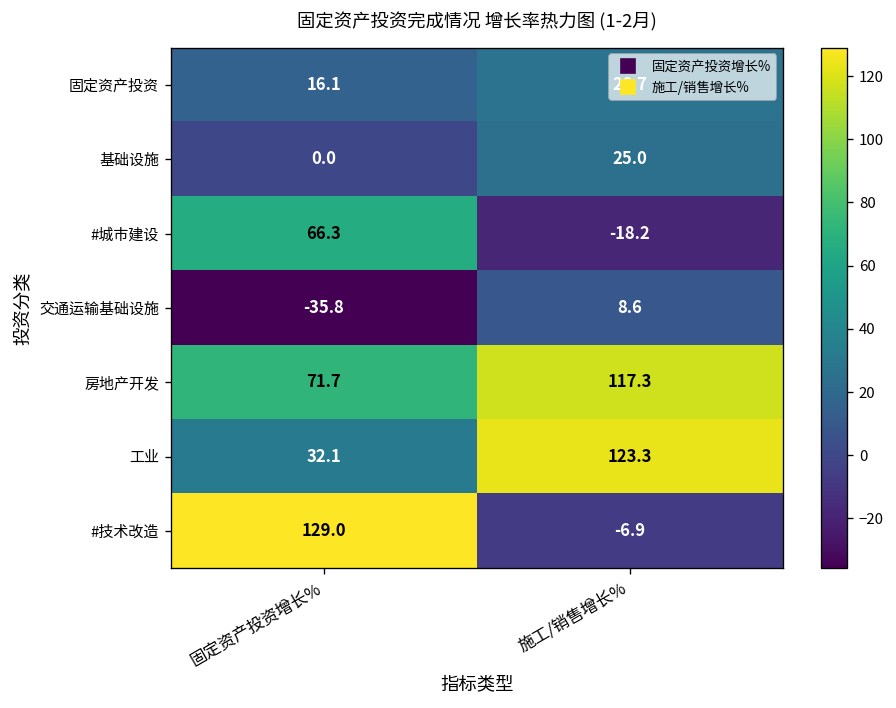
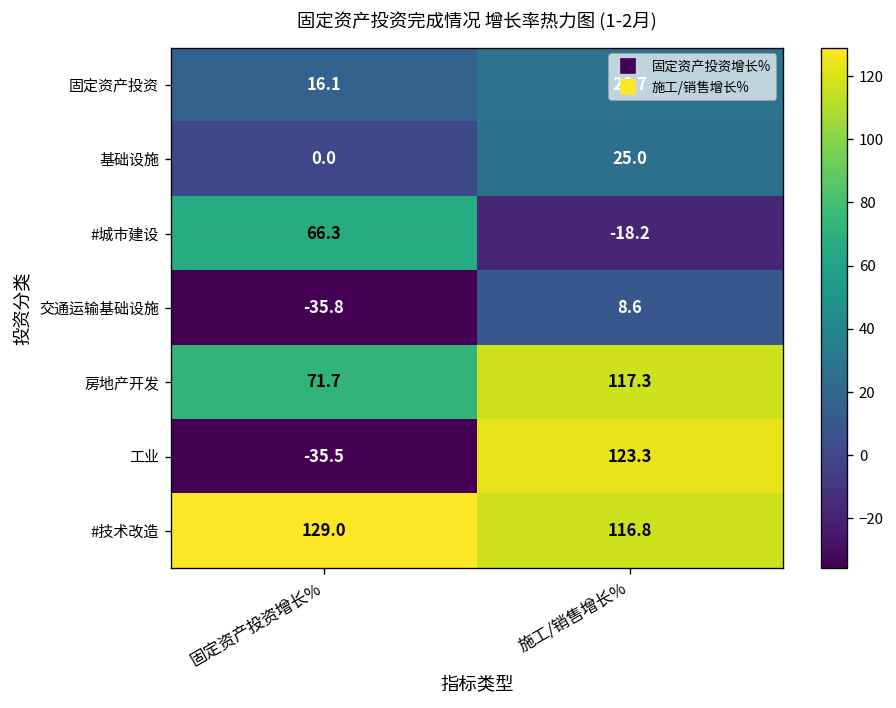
  {
    "固定资产投资": {
      "固定资产投资增长%": 16.1
    },
    "基础设施": {
      "固定资产投资增长%": 0.0,
      "施工/销售增长%": 25.0
    },
    "#城市建设": {
      "固定资产投资增长%": 66.3,
      "施工/销售增长%": -18.2
    },
    "交通运输基础设施": {
      "固定资产投资增长%": -35.8,
      "施工/销售增长%": 8.6
    },
    "房地产开发": {
      "固定资产投资增长%": 71.7,
      "施工/销售增长%": 117.3
    },
    "工业": {
-     "固定资产投资增长%": 32.1,
+     "固定资产投资增长%": -35.5,
      "施工/销售增长%": 123.3
    },
    "#技术改造": {
      "固定资产投资增长%": 129.0,
-     "施工/销售增长%": -6.9
+     "施工/销售增长%": 116.8
    }
  }
